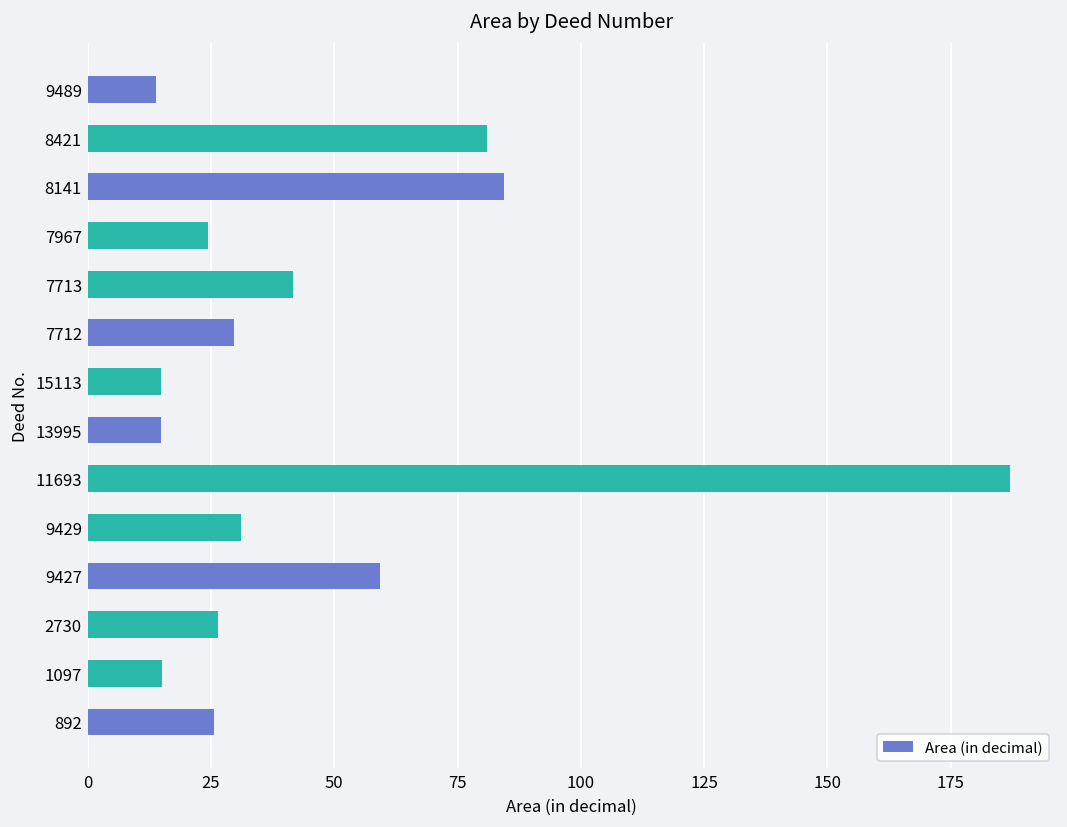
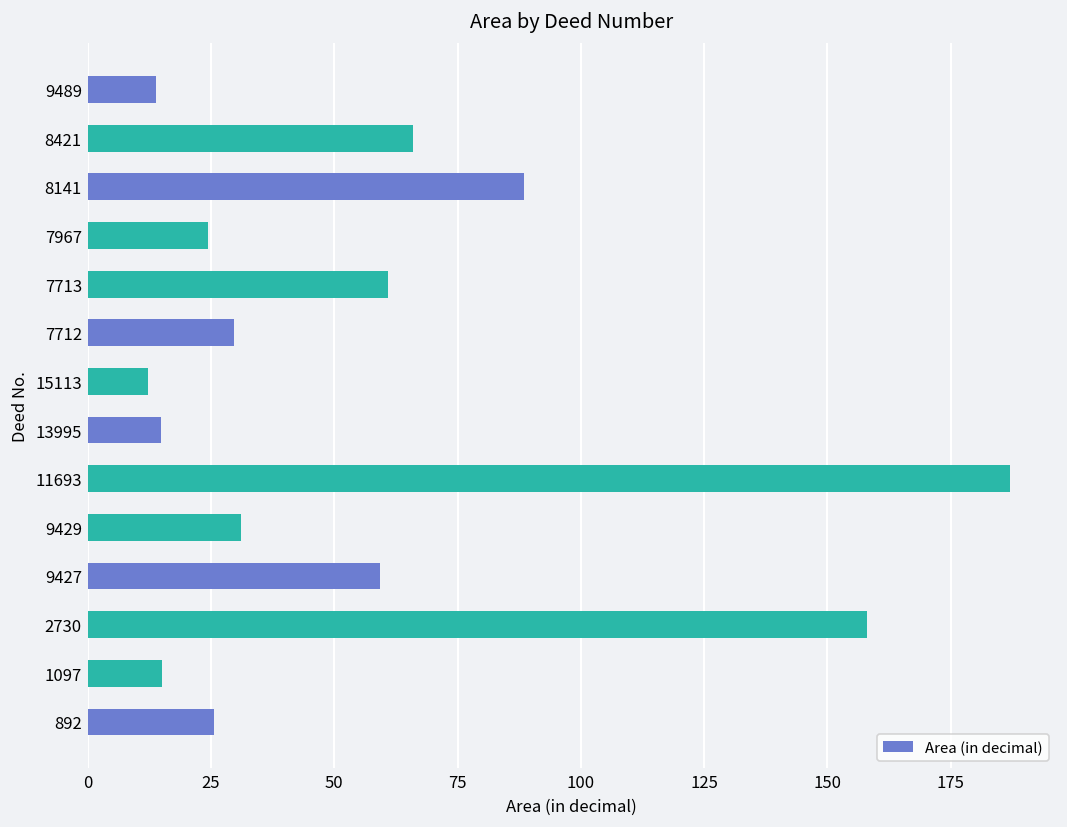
  {
    "9489": 14,
-   "8421": 81,
-   "8141": 85,
+   "8421": 66,
+   "8141": 88,
    "7967": 25,
-   "7713": 42,
+   "7713": 61,
    "7712": 30,
-   "15113": 15,
+   "15113": 12,
    "13995": 15,
    "11693": 187,
    "9429": 31,
    "9427": 59,
-   "2730": 26,
+   "2730": 158,
    "1097": 15,
    "892": 26
  }
